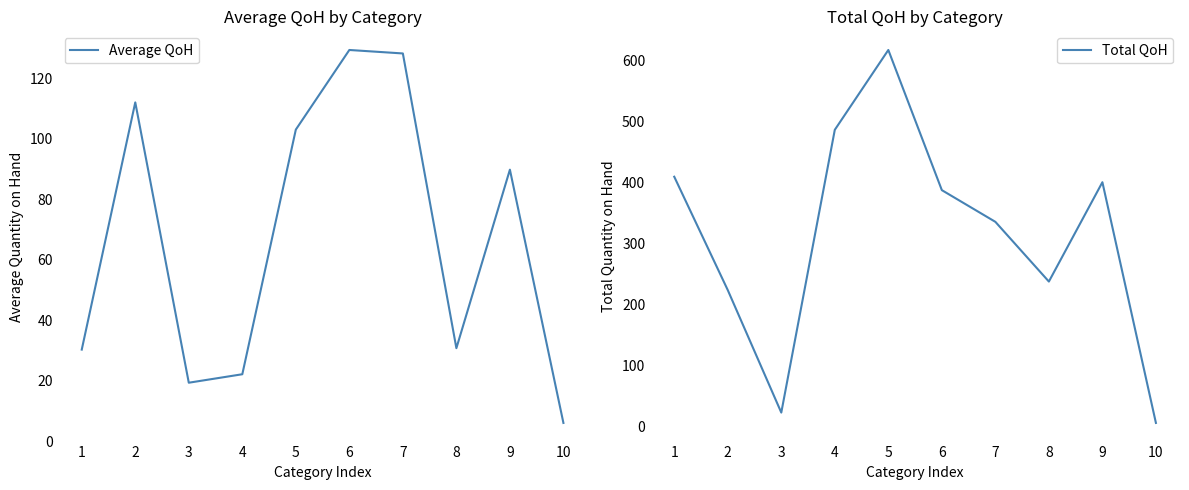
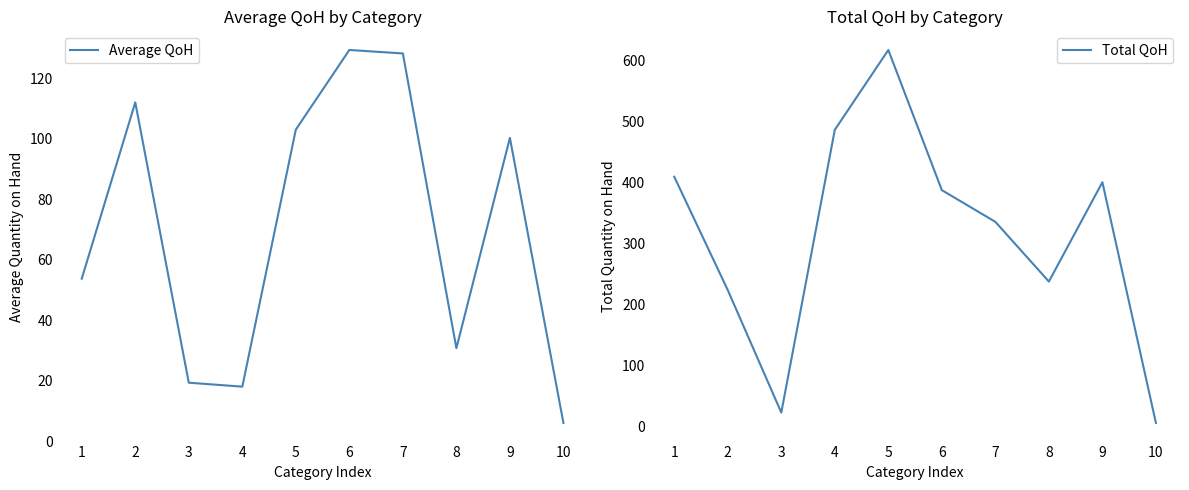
  {
    "Average QoH by Category": {
-     "1": 30,
+     "1": 54,
      "2": 112,
      "3": 19,
-     "4": 22,
+     "4": 18,
      "5": 103,
      "6": 129,
      "7": 128,
      "8": 31,
-     "9": 90,
+     "9": 100,
      "10": 6
    },
    "Total QoH by Category": {
      "1": 410,
      "2": 220,
      "3": 20,
      "4": 490,
      "5": 620,
      "6": 390,
      "7": 340,
      "8": 240,
      "9": 400,
      "10": 10
    }
  }
